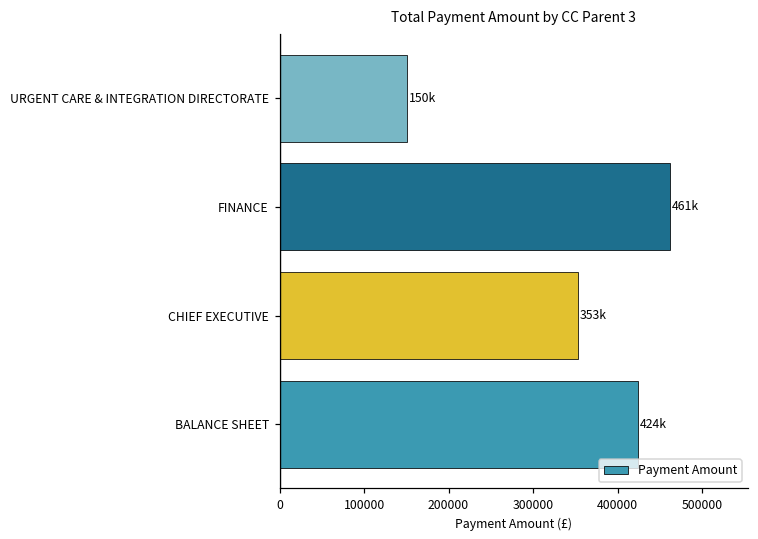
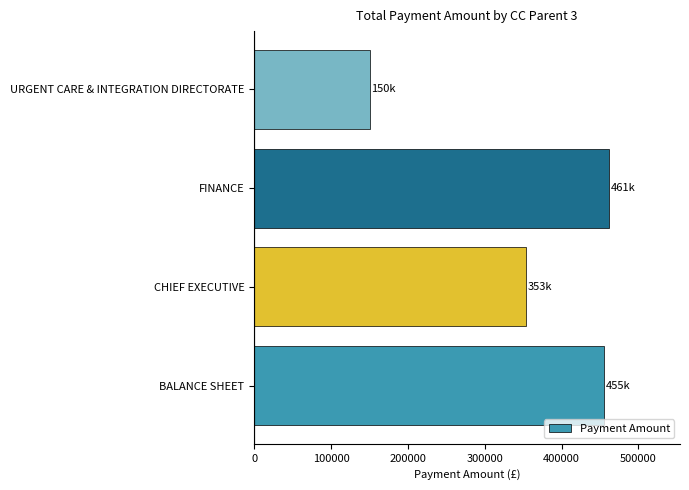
  {
    "CHIEF EXECUTIVE": "353k",
-   "BALANCE SHEET": "424k"
+   "BALANCE SHEET": "455k"
  }
